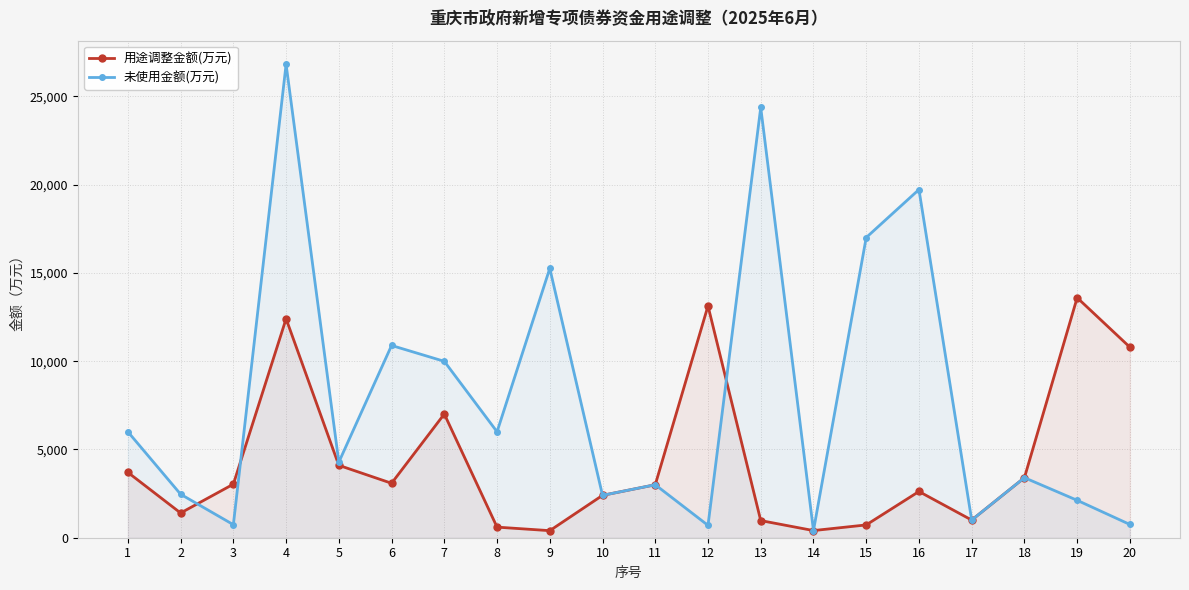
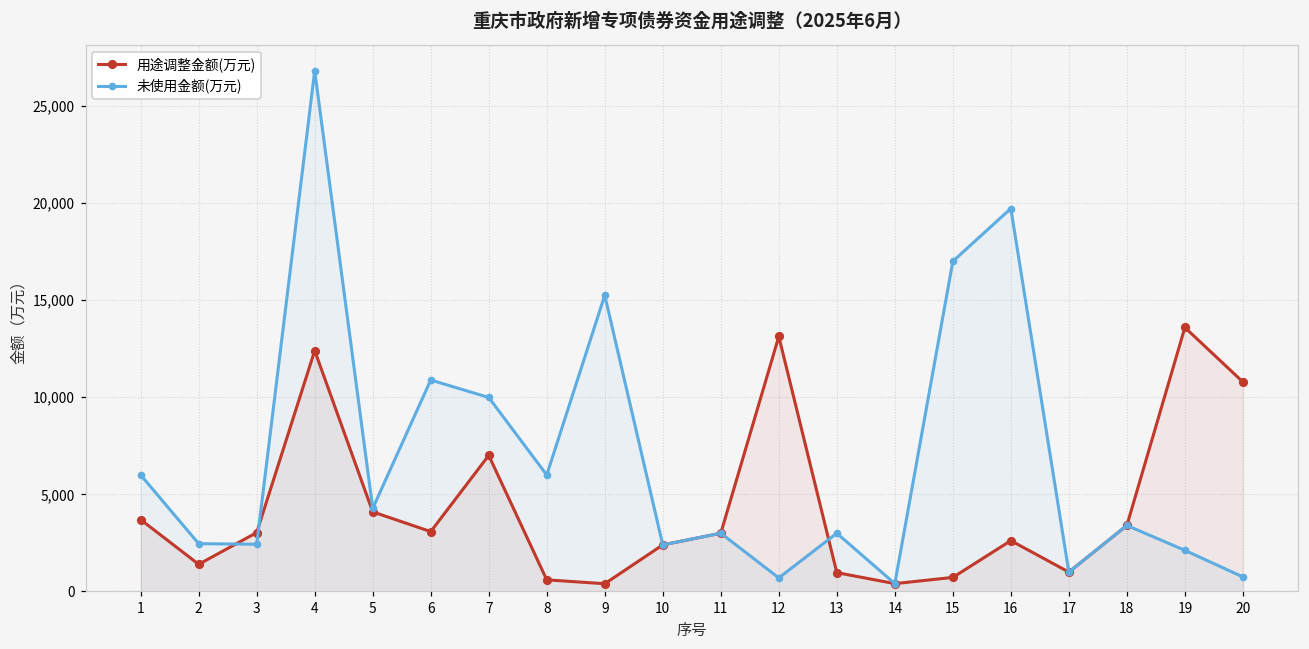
  {
    "用途调整金额(万元)": {
      "1": "3,700",
      "2": "1,400",
      "3": "3,000",
      "4": "12,400",
      "5": "4,100",
      "6": "3,100",
      "7": "7,000",
      "8": "600",
      "9": "400",
      "12": "13,100",
      "13": "1,000",
      "15": "700",
      "16": "2,600",
      "19": "13,600",
      "20": "10,800"
    },
    "未使用金额(万元)": {
      "1": "6,000",
      "2": "2,500",
-     "3": "700",
+     "3": "2,400",
      "4": "26,800",
      "5": "4,300",
      "6": "10,900",
      "7": "10,000",
      "8": "6,000",
      "9": "15,300",
      "12": "700",
-     "13": "24,400",
+     "13": "3,000",
      "15": "17,000",
      "16": "19,700",
      "19": "2,100",
      "20": "800"
    }
  }
